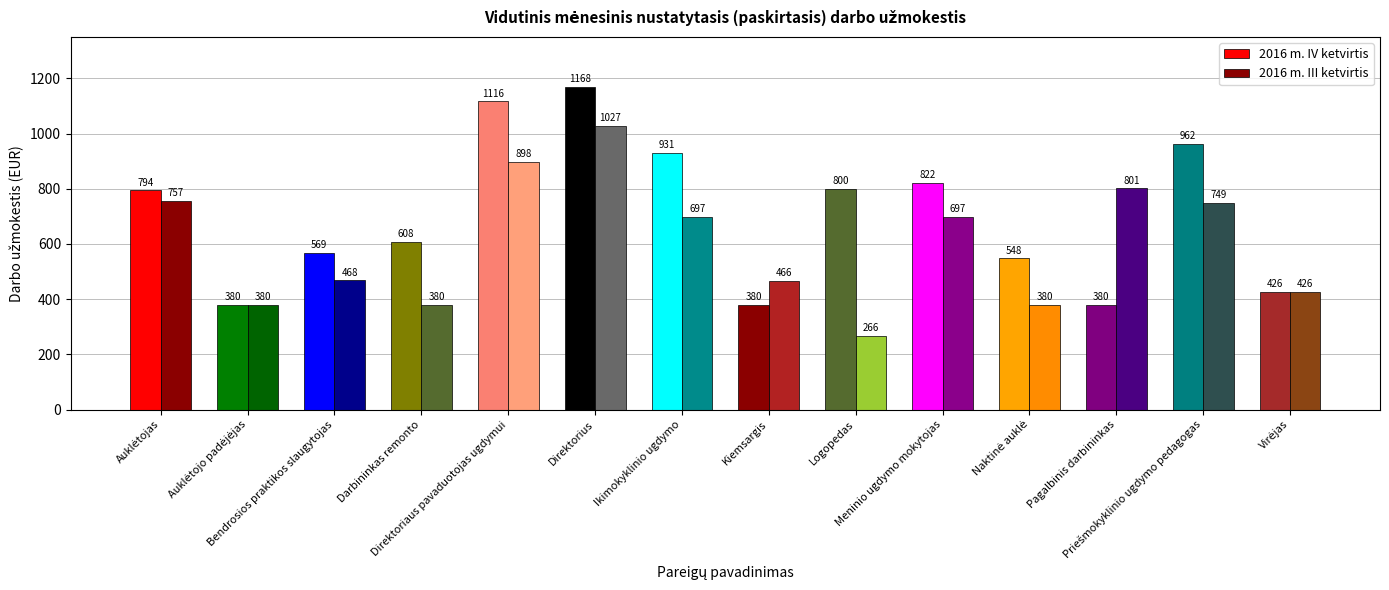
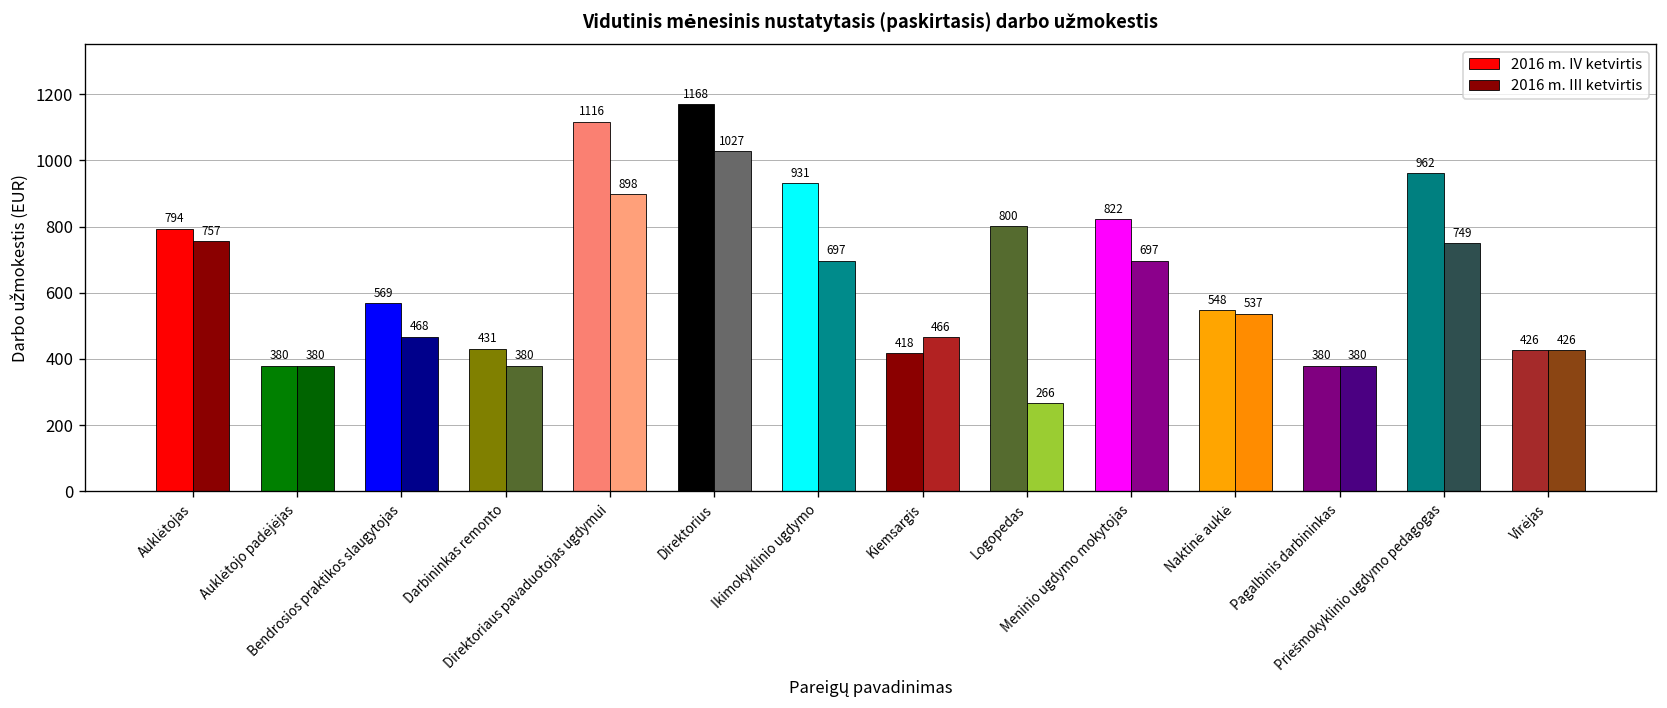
  {
    "2016 m. IV ketvirtis": {
      "Auklėtojas": 794,
      "Auklėtojo padėjėjas": 380,
      "Bendrosios praktikos slaugytojas": 569,
-     "Darbininkas remonto": 608,
+     "Darbininkas remonto": 431,
      "Direktoriaus pavaduotojas ugdymui": 1116,
      "Direktorius": 1168,
      "Ikimokyklinio ugdymo": 931,
-     "Kiemsargis": 380,
+     "Kiemsargis": 418,
      "Logopedas": 800,
      "Meninio ugdymo mokytojas": 822,
      "Naktinė auklė": 548,
      "Pagalbinis darbininkas": 380,
      "Priešmokyklinio ugdymo pedagogas": 962,
      "Virėjas": 426
    },
    "2016 m. III ketvirtis": {
      "Auklėtojas": 757,
      "Auklėtojo padėjėjas": 380,
      "Bendrosios praktikos slaugytojas": 468,
      "Darbininkas remonto": 380,
      "Direktoriaus pavaduotojas ugdymui": 898,
      "Direktorius": 1027,
      "Ikimokyklinio ugdymo": 697,
      "Kiemsargis": 466,
      "Logopedas": 266,
      "Meninio ugdymo mokytojas": 697,
-     "Naktinė auklė": 380,
-     "Pagalbinis darbininkas": 801,
+     "Naktinė auklė": 537,
+     "Pagalbinis darbininkas": 380,
      "Priešmokyklinio ugdymo pedagogas": 749,
      "Virėjas": 426
    }
  }
